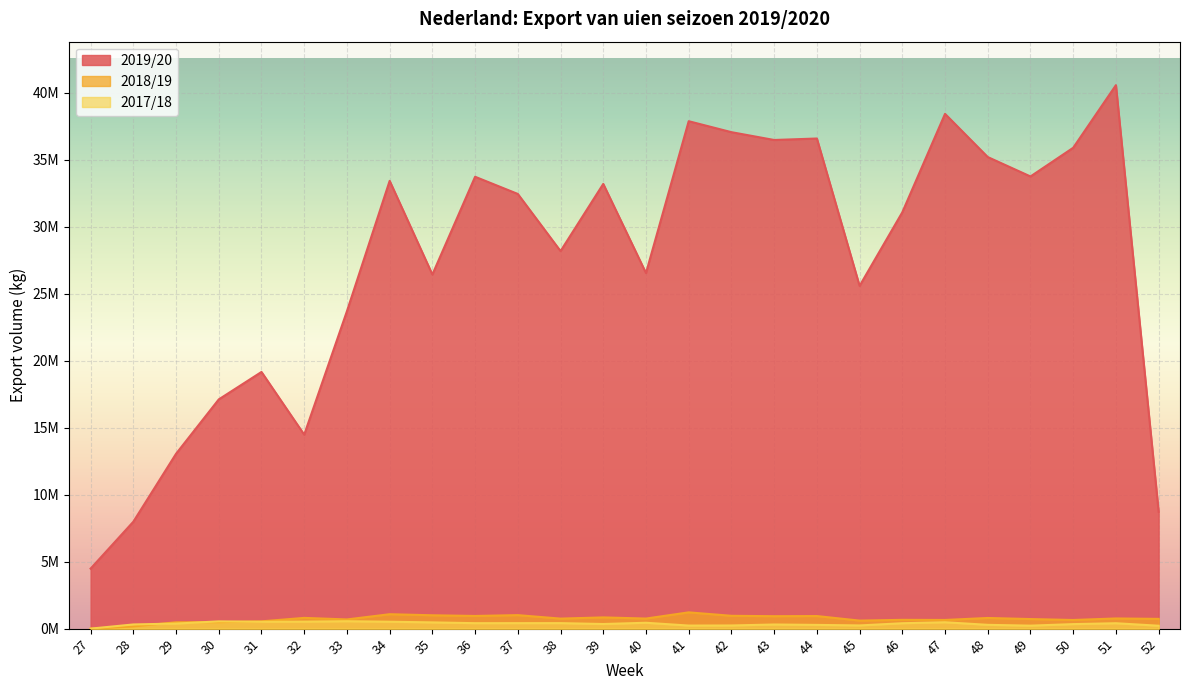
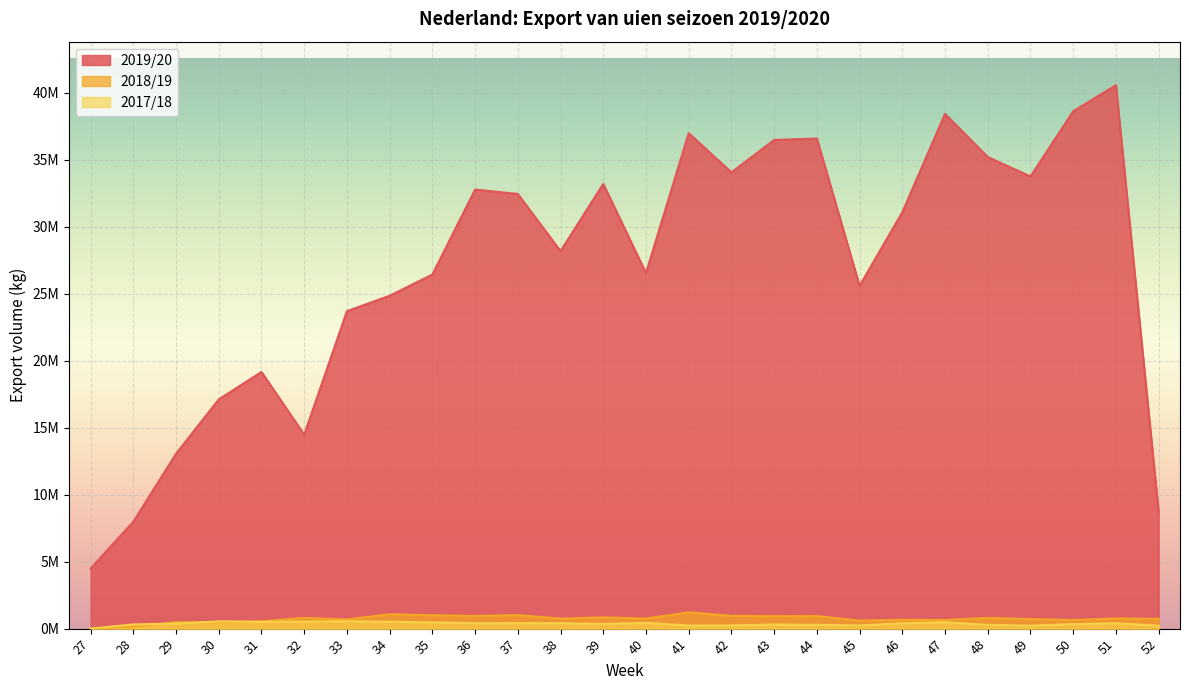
  {
    "2019/20": {
      "27": 4500000,
      "28": 8000000,
      "29": 13100000,
      "30": 17100000,
      "31": 19200000,
      "32": 14500000,
      "33": 23700000,
-     "34": 33400000,
+     "34": 24900000,
      "35": 26400000,
-     "36": 33700000,
+     "36": 32800000,
      "37": 32500000,
      "38": 28200000,
      "39": 33200000,
      "40": 26500000,
-     "41": 37900000,
-     "42": 37100000,
+     "41": 37000000,
+     "42": 34100000,
      "43": 36500000,
      "44": 36600000,
      "45": 25600000,
      "46": 31100000,
      "47": 38400000,
      "48": 35200000,
      "49": 33800000,
-     "50": 35900000,
+     "50": 38600000,
      "51": 40600000,
      "52": 8700000
    }
  }
